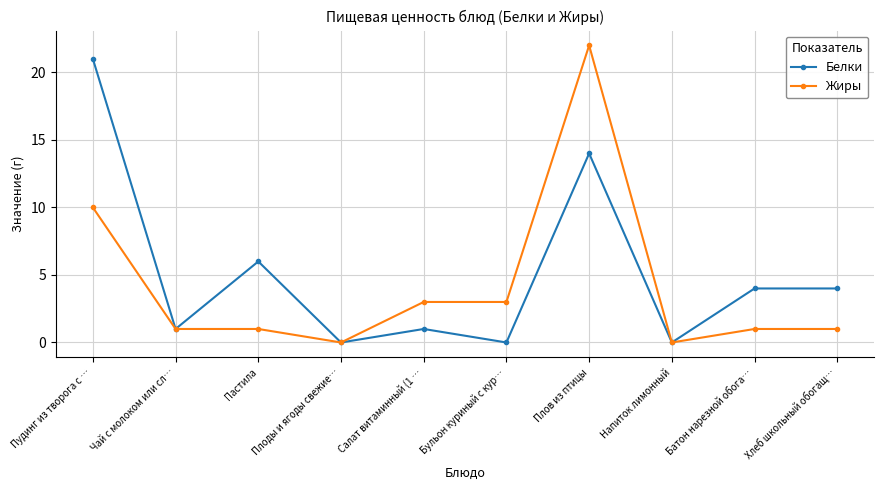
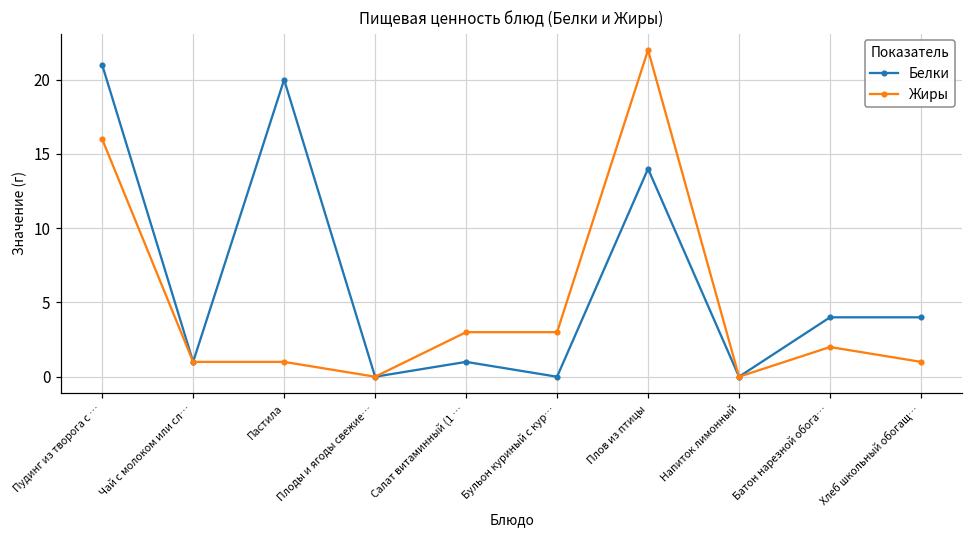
  {
    "Белки": {
      "Пудинг из творога с …": 21,
-     "Пастила": 6,
+     "Пастила": 20,
      "Салат витаминный (1 …": 1,
      "Бульон куриный с кур…": 0,
      "Плов из птицы": 14,
      "Батон нарезной обога…": 4,
      "Хлеб школьный обогащ…": 4
    },
    "Жиры": {
-     "Пудинг из творога с …": 10,
+     "Пудинг из творога с …": 16,
      "Пастила": 1,
      "Салат витаминный (1 …": 3,
      "Бульон куриный с кур…": 3,
      "Плов из птицы": 22,
-     "Батон нарезной обога…": 1,
+     "Батон нарезной обога…": 2,
      "Хлеб школьный обогащ…": 1
    }
  }
